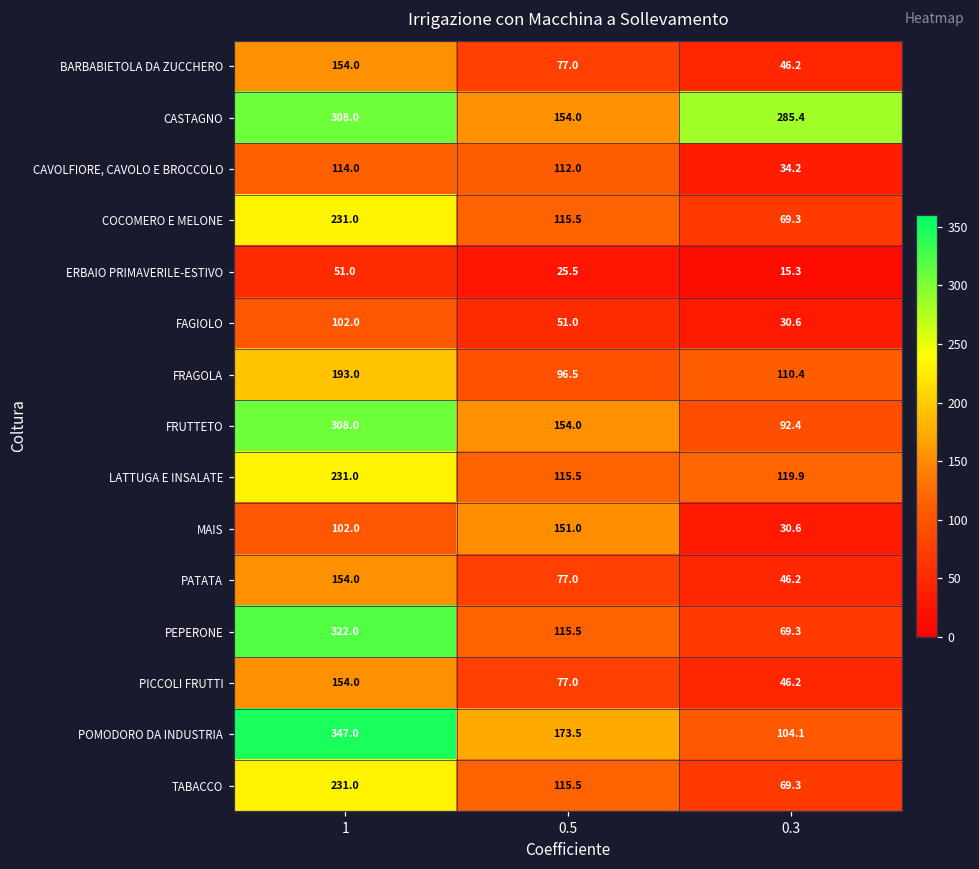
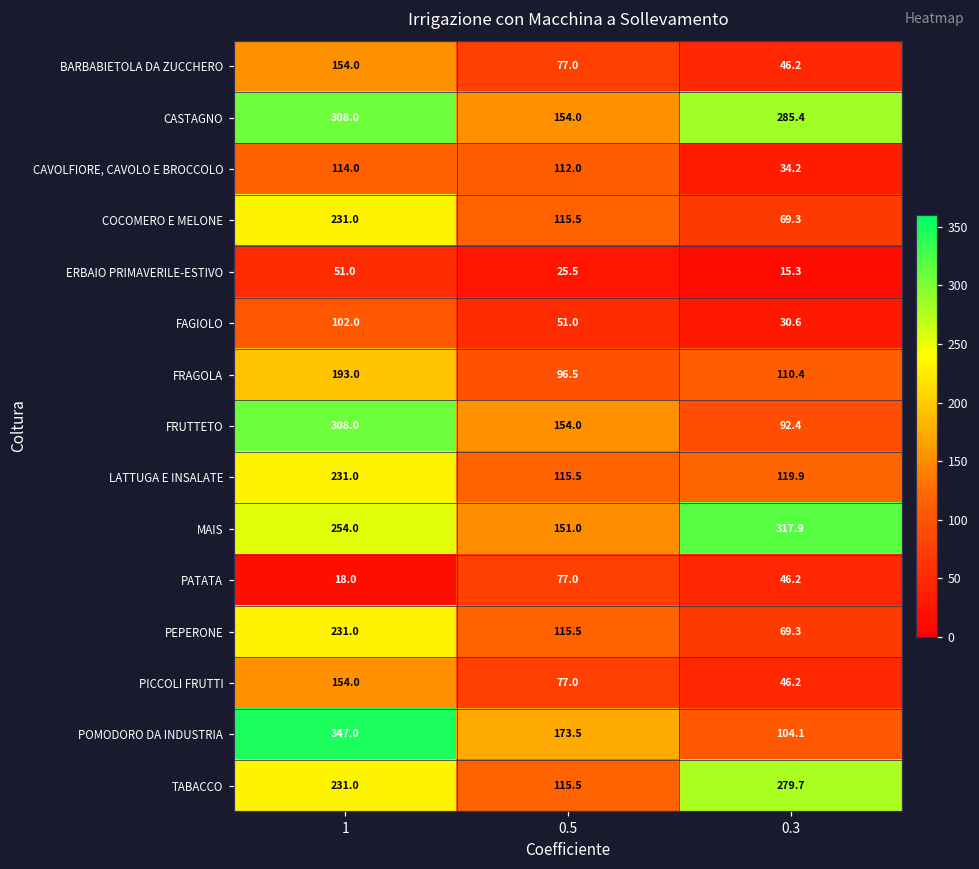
  {
    "BARBABIETOLA DA ZUCCHERO": {
      "1": 154.0,
      "0.5": 77.0,
      "0.3": 46.2
    },
    "CASTAGNO": {
      "1": 308.0,
      "0.5": 154.0,
      "0.3": 285.4
    },
    "CAVOLFIORE, CAVOLO E BROCCOLO": {
      "1": 114.0,
      "0.5": 112.0,
      "0.3": 34.2
    },
    "COCOMERO E MELONE": {
      "1": 231.0,
      "0.5": 115.5,
      "0.3": 69.3
    },
    "ERBAIO PRIMAVERILE-ESTIVO": {
      "1": 51.0,
      "0.5": 25.5,
      "0.3": 15.3
    },
    "FAGIOLO": {
      "1": 102.0,
      "0.5": 51.0,
      "0.3": 30.6
    },
    "FRAGOLA": {
      "1": 193.0,
      "0.5": 96.5,
      "0.3": 110.4
    },
    "FRUTTETO": {
      "1": 308.0,
      "0.5": 154.0,
      "0.3": 92.4
    },
    "LATTUGA E INSALATE": {
      "1": 231.0,
      "0.5": 115.5,
      "0.3": 119.9
    },
    "MAIS": {
-     "1": 102.0,
+     "1": 254.0,
      "0.5": 151.0,
-     "0.3": 30.6
+     "0.3": 317.9
    },
    "PATATA": {
-     "1": 154.0,
+     "1": 18.0,
      "0.5": 77.0,
      "0.3": 46.2
    },
    "PEPERONE": {
-     "1": 322.0,
+     "1": 231.0,
      "0.5": 115.5,
      "0.3": 69.3
    },
    "PICCOLI FRUTTI": {
      "1": 154.0,
      "0.5": 77.0,
      "0.3": 46.2
    },
    "POMODORO DA INDUSTRIA": {
      "1": 347.0,
      "0.5": 173.5,
      "0.3": 104.1
    },
    "TABACCO": {
      "1": 231.0,
      "0.5": 115.5,
-     "0.3": 69.3
+     "0.3": 279.7
    }
  }
